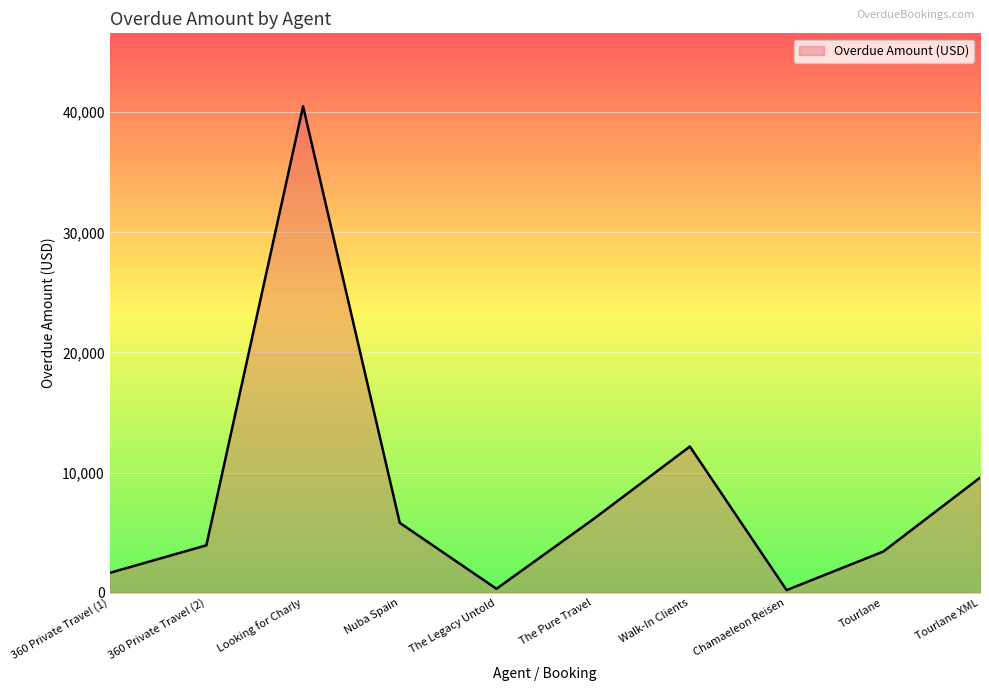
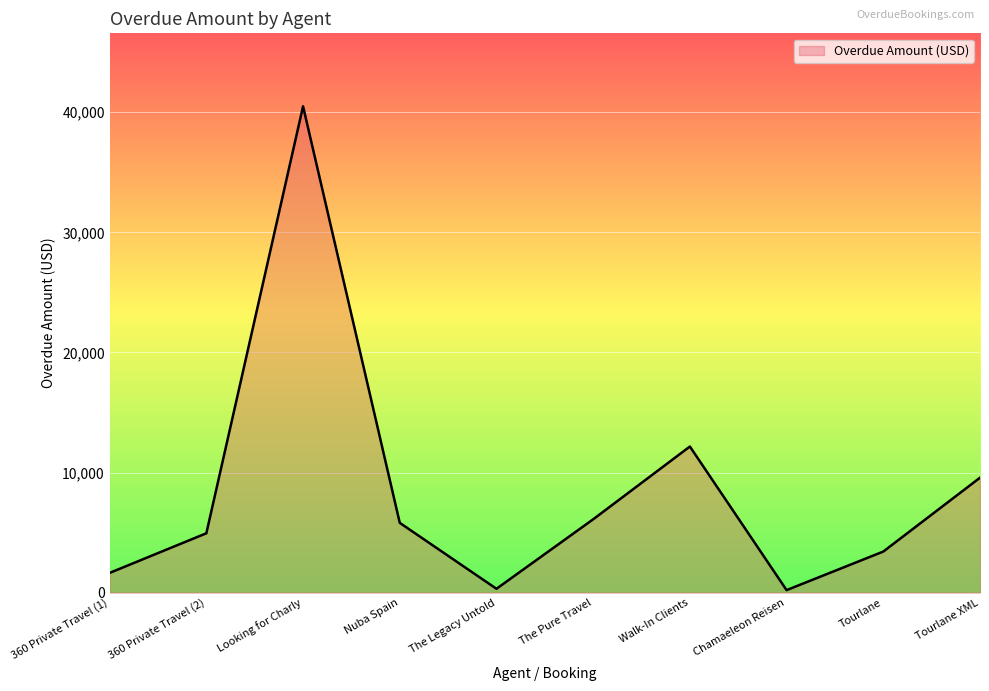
  {
    "360 Private Travel (1)": "1,600",
-   "360 Private Travel (2)": "3,900",
+   "360 Private Travel (2)": "4,900",
    "Looking for Charly": "40,500",
    "Nuba Spain": "5,800",
    "The Legacy Untold": "300",
    "The Pure Travel": "6,100",
    "Walk-In Clients": "12,200",
    "Chamaeleon Reisen": "200",
    "Tourlane": "3,400",
    "Tourlane XML": "9,600"
  }
